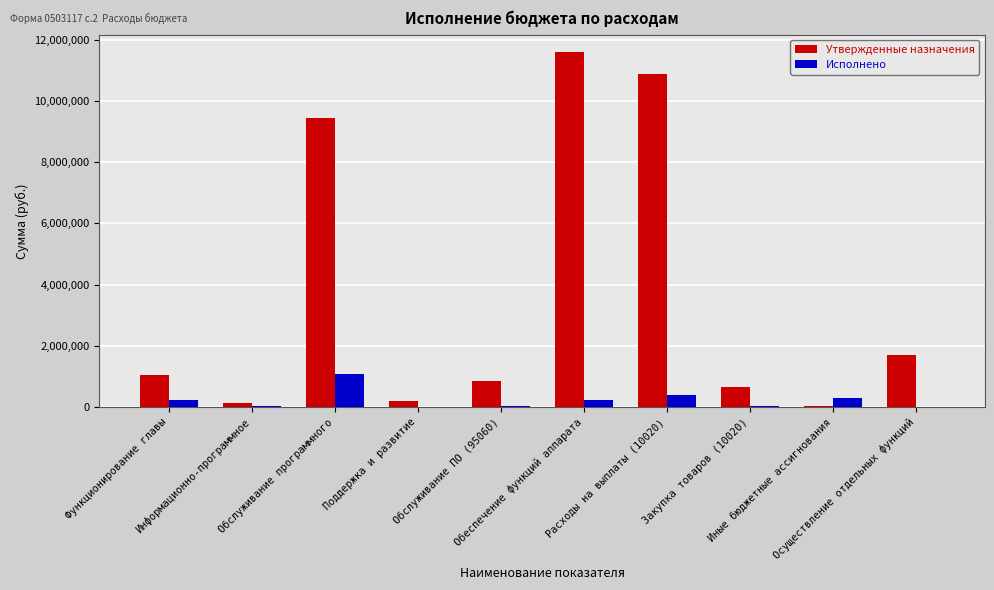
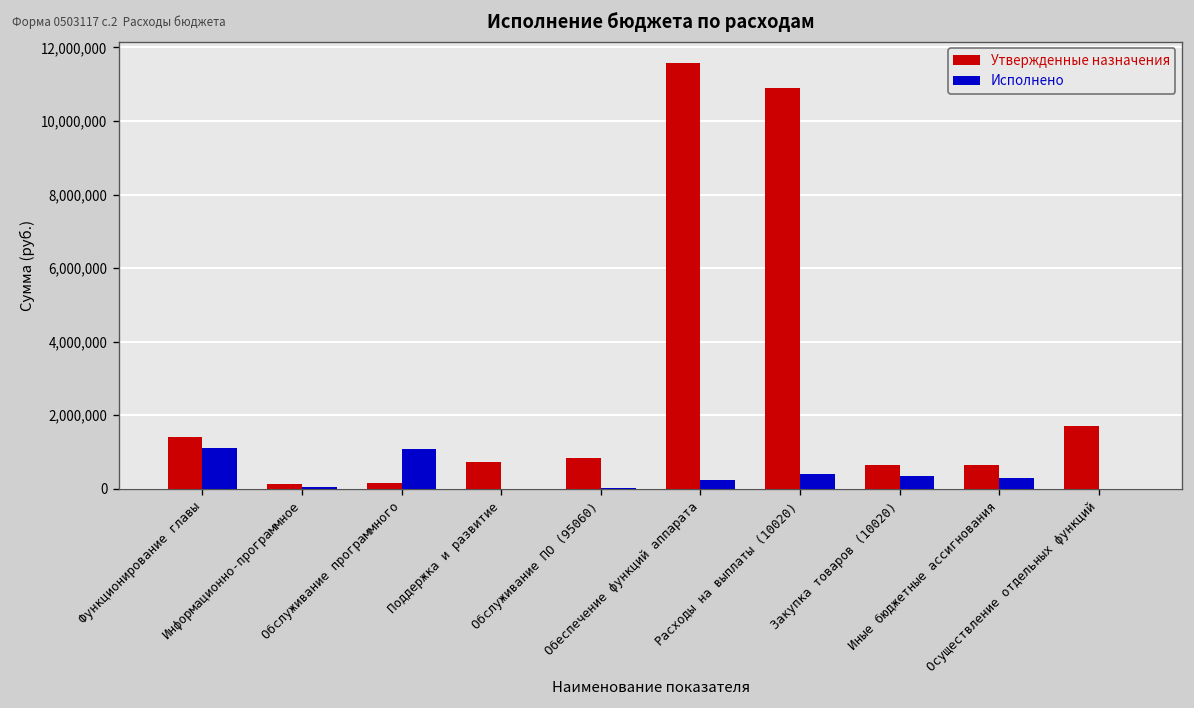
  {
    "Утвержденные назначения": {
-     "Функционирование главы": "1,100,000",
+     "Функционирование главы": "1,400,000",
      "Информационно-программное": "100,000",
-     "Обслуживание программного": "9,500,000",
-     "Поддержка и развитие": "200,000",
+     "Обслуживание программного": "200,000",
+     "Поддержка и развитие": "700,000",
      "Обслуживание ПО (95060)": "800,000",
      "Обеспечение функций аппарата": "11,600,000",
      "Расходы на выплаты (10020)": "10,900,000",
      "Закупка товаров (10020)": "700,000",
-     "Иные бюджетные ассигнования": "0",
+     "Иные бюджетные ассигнования": "600,000",
      "Осуществление отдельных функций": "1,700,000"
    },
    "Исполнено": {
-     "Функционирование главы": "200,000",
+     "Функционирование главы": "1,100,000",
      "Обслуживание программного": "1,100,000",
      "Поддержка и развитие": "0",
      "Обеспечение функций аппарата": "200,000",
      "Расходы на выплаты (10020)": "400,000",
-     "Закупка товаров (10020)": "0",
+     "Закупка товаров (10020)": "400,000",
      "Иные бюджетные ассигнования": "300,000",
      "Осуществление отдельных функций": "0"
    }
  }
